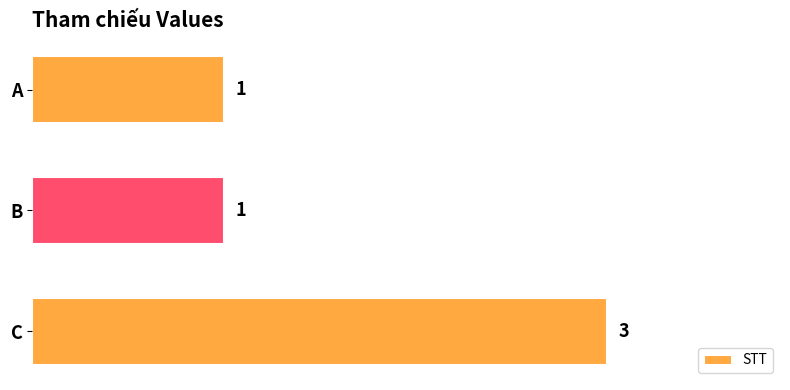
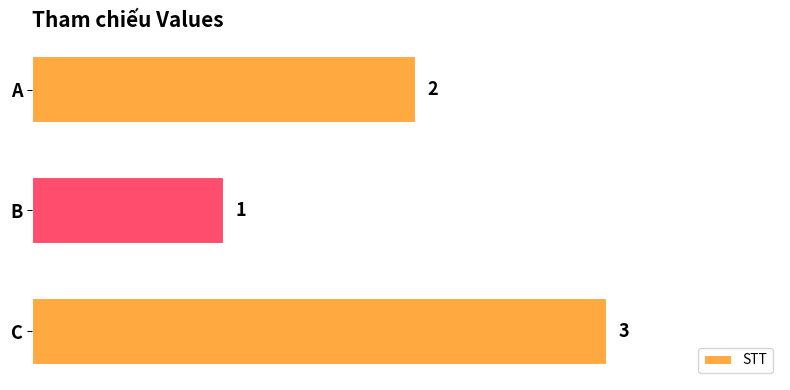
  {
-   "A": 1,
+   "A": 2,
    "B": 1,
    "C": 3
  }
